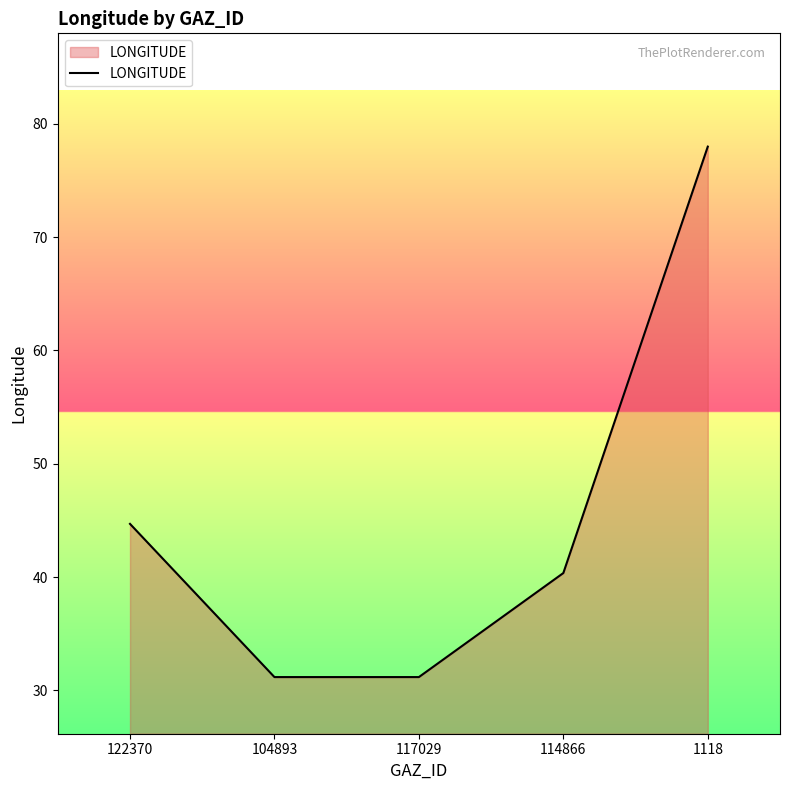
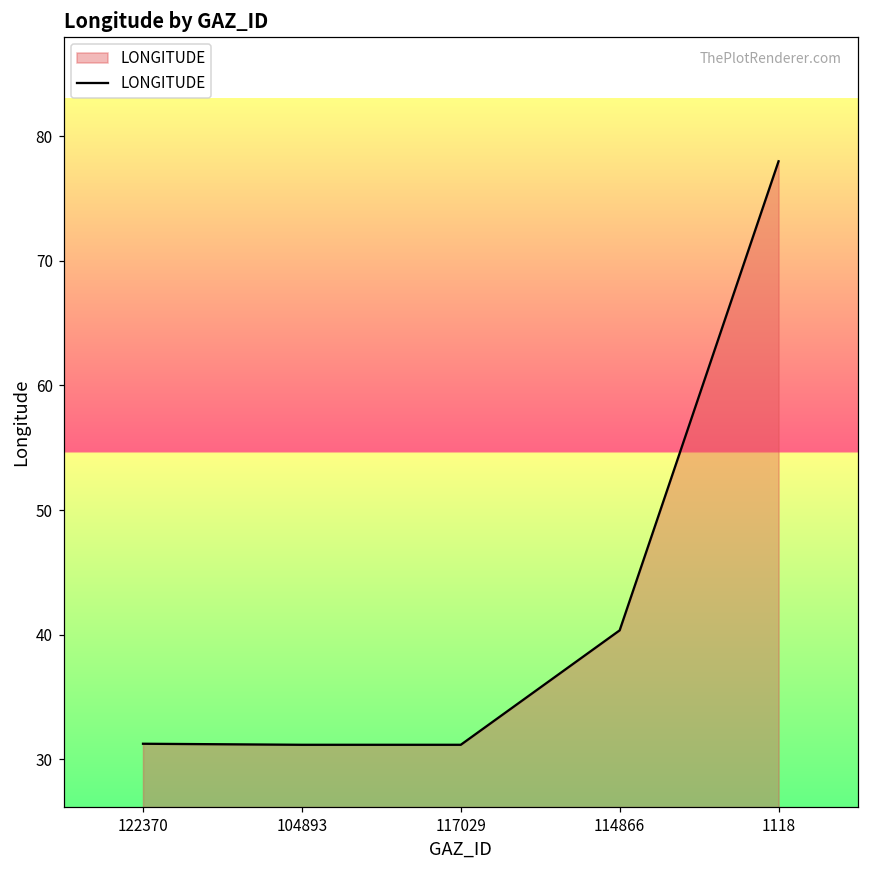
  {
-   "122370": 44.7,
+   "122370": 31.3,
    "104893": 31.2,
    "117029": 31.2,
    "114866": 40.4,
    "1118": 78.0
  }
